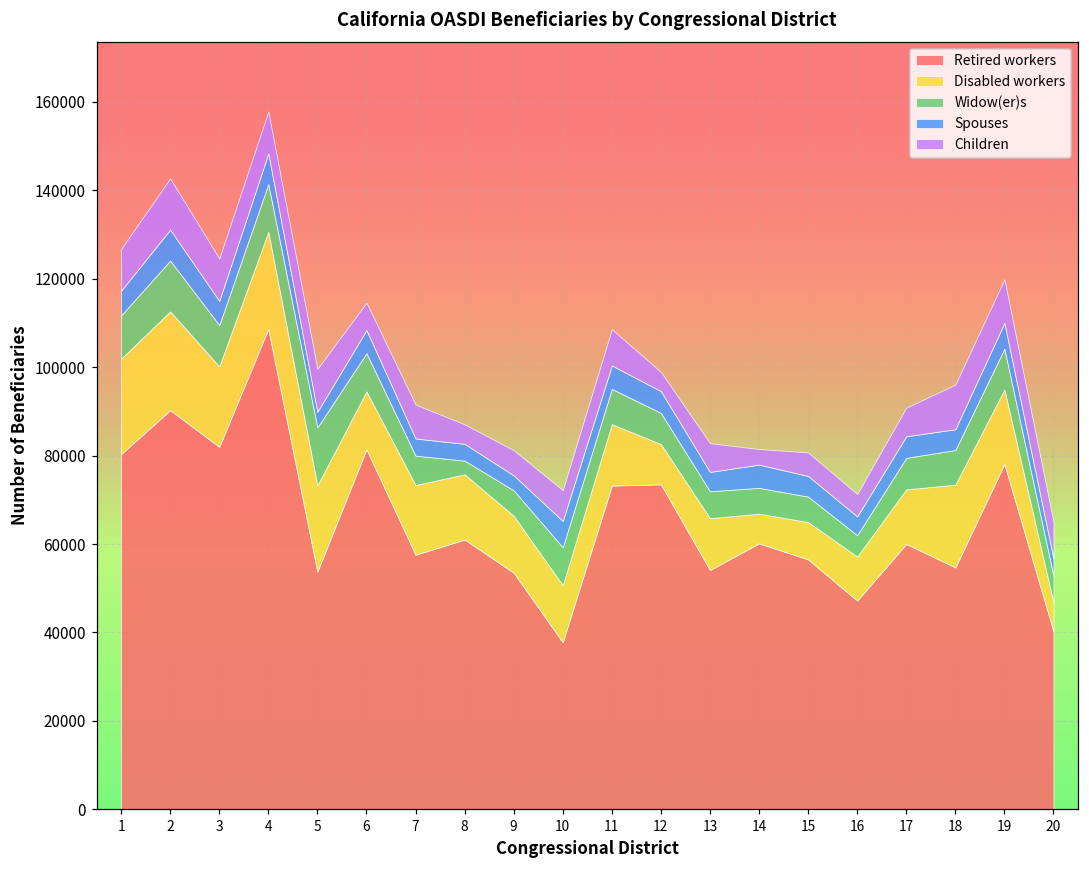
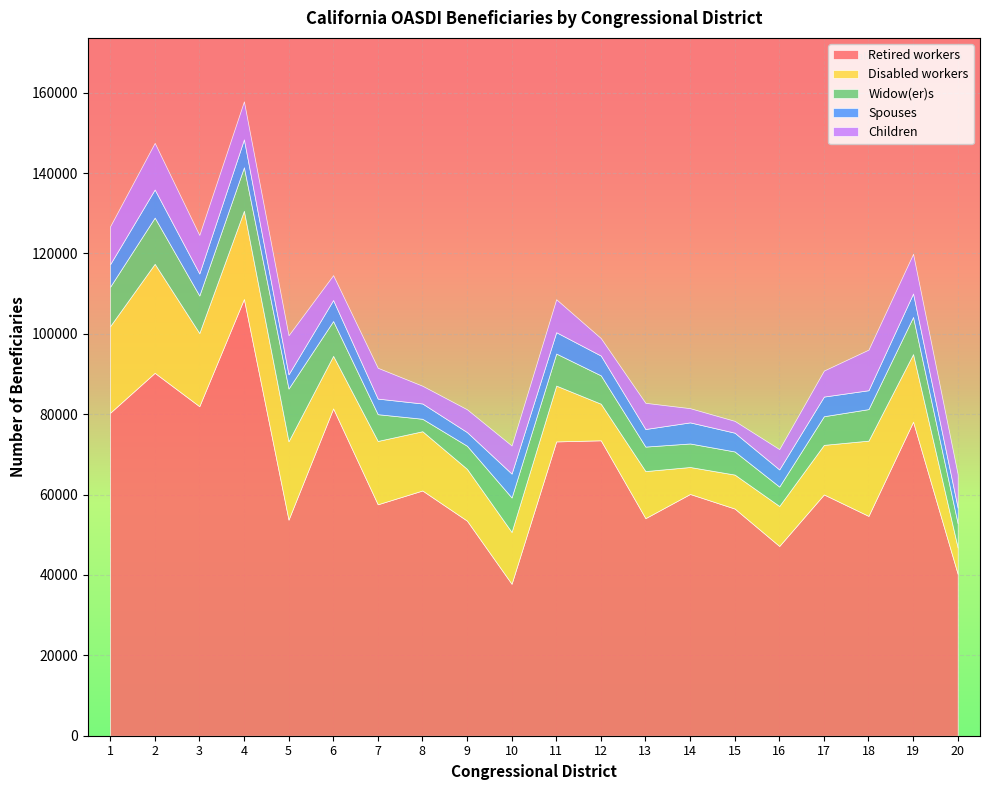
  {
    "Retired workers": {
      "1": 80000,
      "2": 90000,
      "3": 82000,
      "4": 109000,
      "5": 54000,
      "6": 81000,
      "7": 58000,
      "8": 61000,
      "9": 54000,
      "10": 38000,
      "11": 73000,
      "12": 74000,
      "13": 54000,
      "14": 60000,
      "15": 57000,
      "16": 47000,
      "17": 60000,
      "18": 55000,
      "19": 78000,
      "20": 40000
    },
    "Disabled workers": {
      "1": 22000,
-     "2": 22000,
+     "2": 27000,
      "3": 18000,
      "4": 22000,
      "5": 20000,
      "6": 13000,
      "7": 16000,
      "8": 15000,
      "9": 13000,
      "10": 13000,
      "11": 14000,
      "12": 9000,
      "13": 12000,
      "14": 7000,
      "15": 8000,
      "16": 10000,
      "17": 12000,
      "18": 19000,
      "19": 17000,
      "20": 7000
    },
    "Widow(er)s": {
      "1": 10000,
      "2": 12000,
      "3": 9000,
      "4": 11000,
      "5": 13000,
      "6": 9000,
      "7": 7000,
      "8": 3000,
      "9": 6000,
      "10": 9000,
      "11": 8000,
      "12": 7000,
      "13": 6000,
      "14": 6000,
      "15": 6000,
      "16": 5000,
      "17": 7000,
      "18": 8000,
      "19": 9000,
      "20": 6000
    },
    "Spouses": {
      "1": 6000,
      "2": 7000,
      "3": 5000,
      "4": 7000,
      "5": 4000,
      "6": 5000,
      "7": 4000,
      "8": 4000,
      "9": 3000,
      "10": 6000,
      "11": 5000,
      "12": 5000,
      "13": 4000,
      "14": 5000,
      "15": 5000,
      "16": 4000,
      "17": 5000,
      "18": 5000,
      "19": 6000,
      "20": 4000
    },
    "Children": {
      "1": 9000,
      "2": 12000,
      "3": 10000,
      "4": 9000,
      "5": 10000,
      "6": 6000,
      "7": 8000,
      "8": 4000,
      "9": 6000,
      "10": 7000,
      "11": 8000,
      "12": 4000,
      "13": 7000,
      "14": 4000,
-     "15": 5000,
+     "15": 3000,
      "16": 5000,
      "17": 6000,
      "18": 10000,
      "19": 10000,
      "20": 8000
    }
  }
